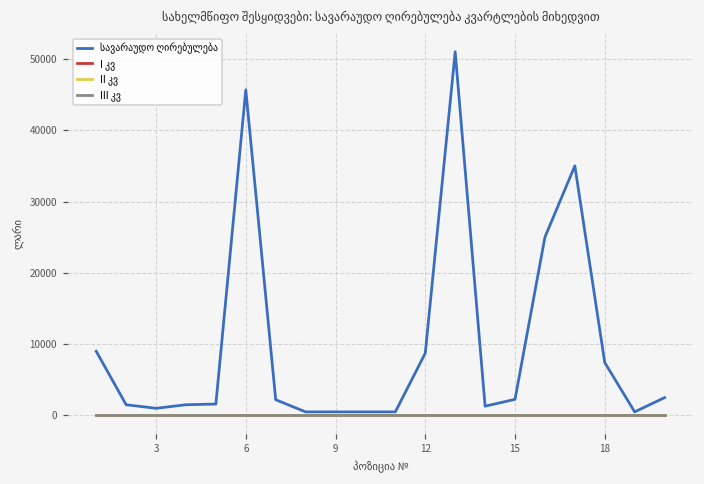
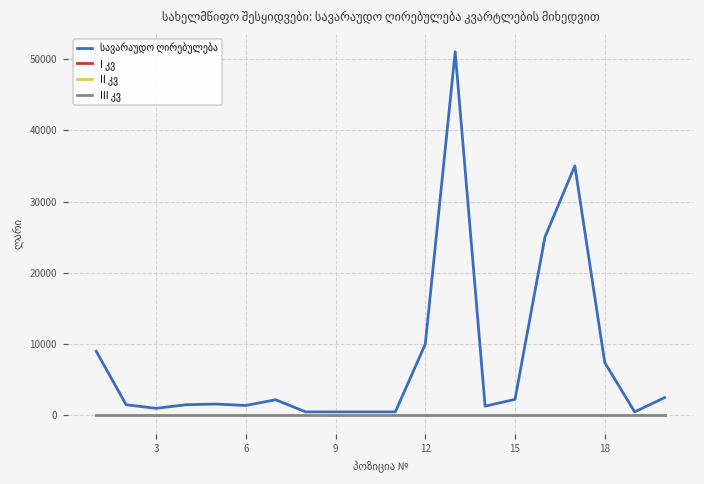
  {
    "სავარაუდო ღირებულება": {
      "3": 1000,
-     "6": 46000,
+     "6": 1000,
      "9": 1000,
-     "12": 9000,
+     "12": 10000,
      "15": 2000,
      "18": 7000
    },
    "III კვ": {
      "3": 0,
      "6": 0,
      "9": 0,
      "12": 0,
      "15": 0,
      "18": 0
    }
  }
